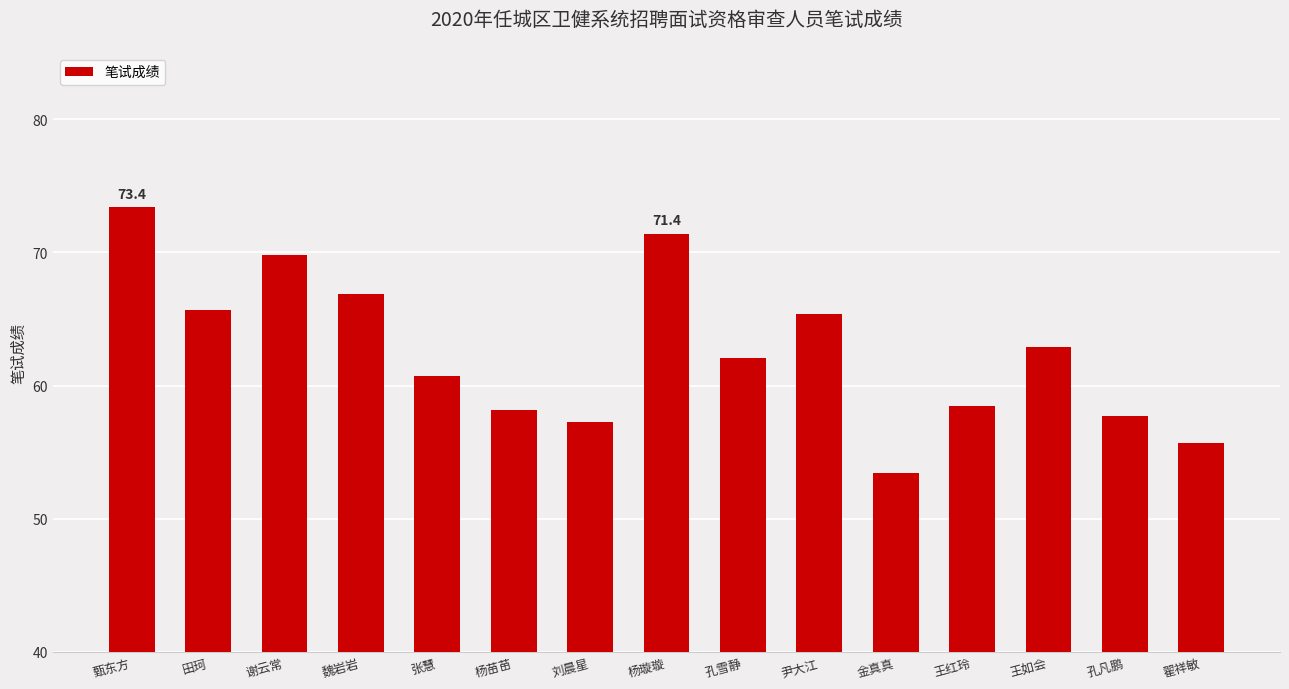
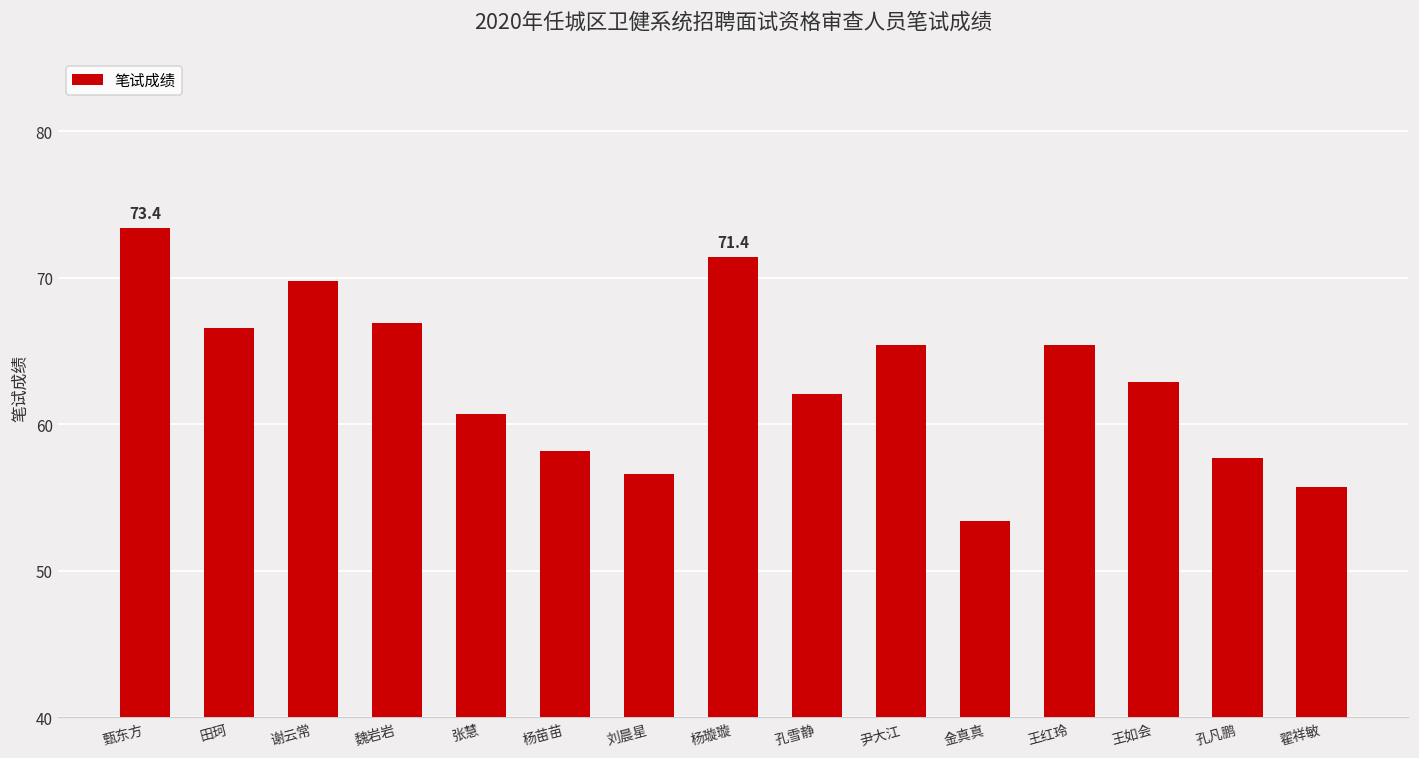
  {
-   "田珂": 65.7,
+   "田珂": 66.6,
    "谢云常": 69.8,
    "魏岩岩": 66.9,
    "张慧": 60.7,
    "杨苗苗": 58.2,
-   "刘晨星": 57.3,
+   "刘晨星": 56.6,
    "孔雪静": 62.1,
    "尹大江": 65.4,
    "金真真": 53.4,
-   "王红玲": 58.5,
+   "王红玲": 65.4,
    "王如会": 62.9,
    "孔凡鹏": 57.7,
    "翟祥敏": 55.7
  }
